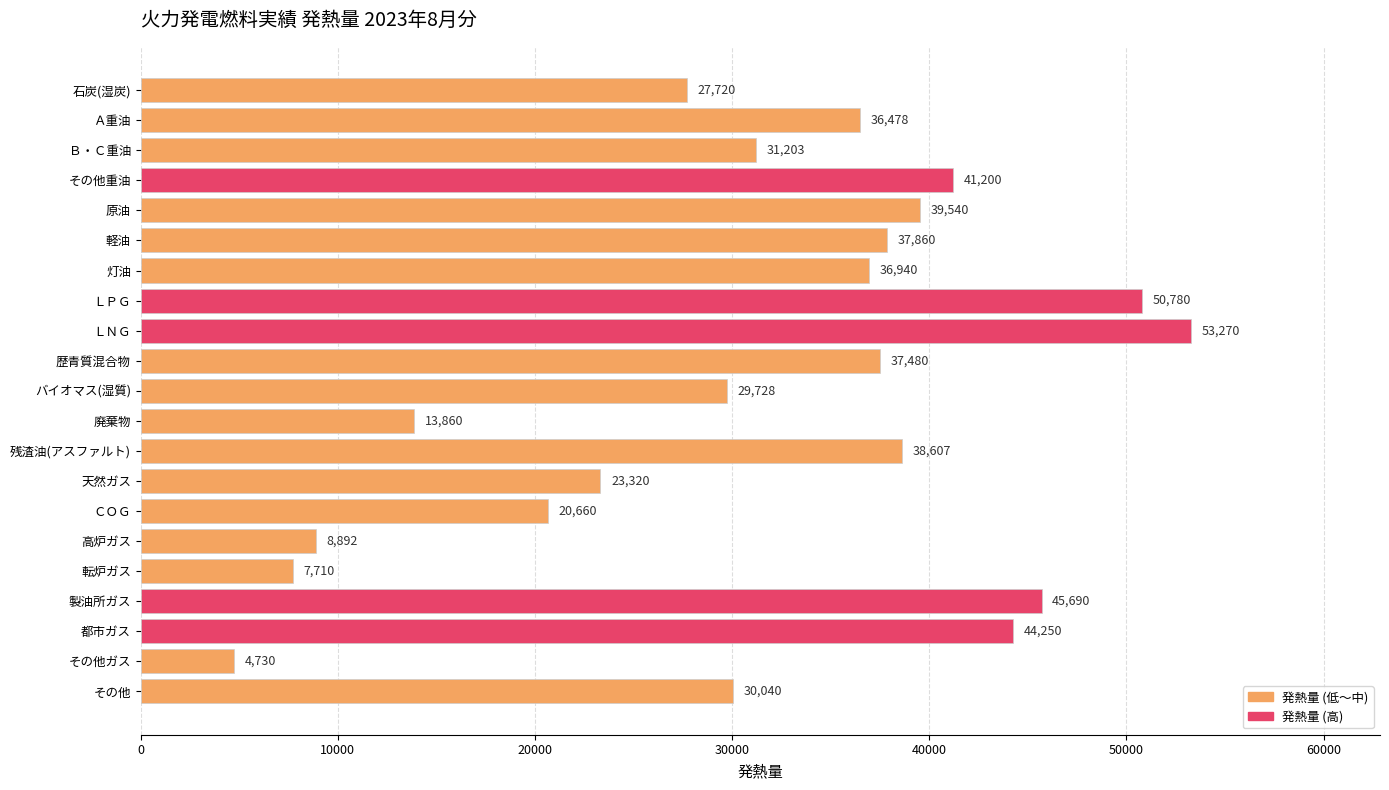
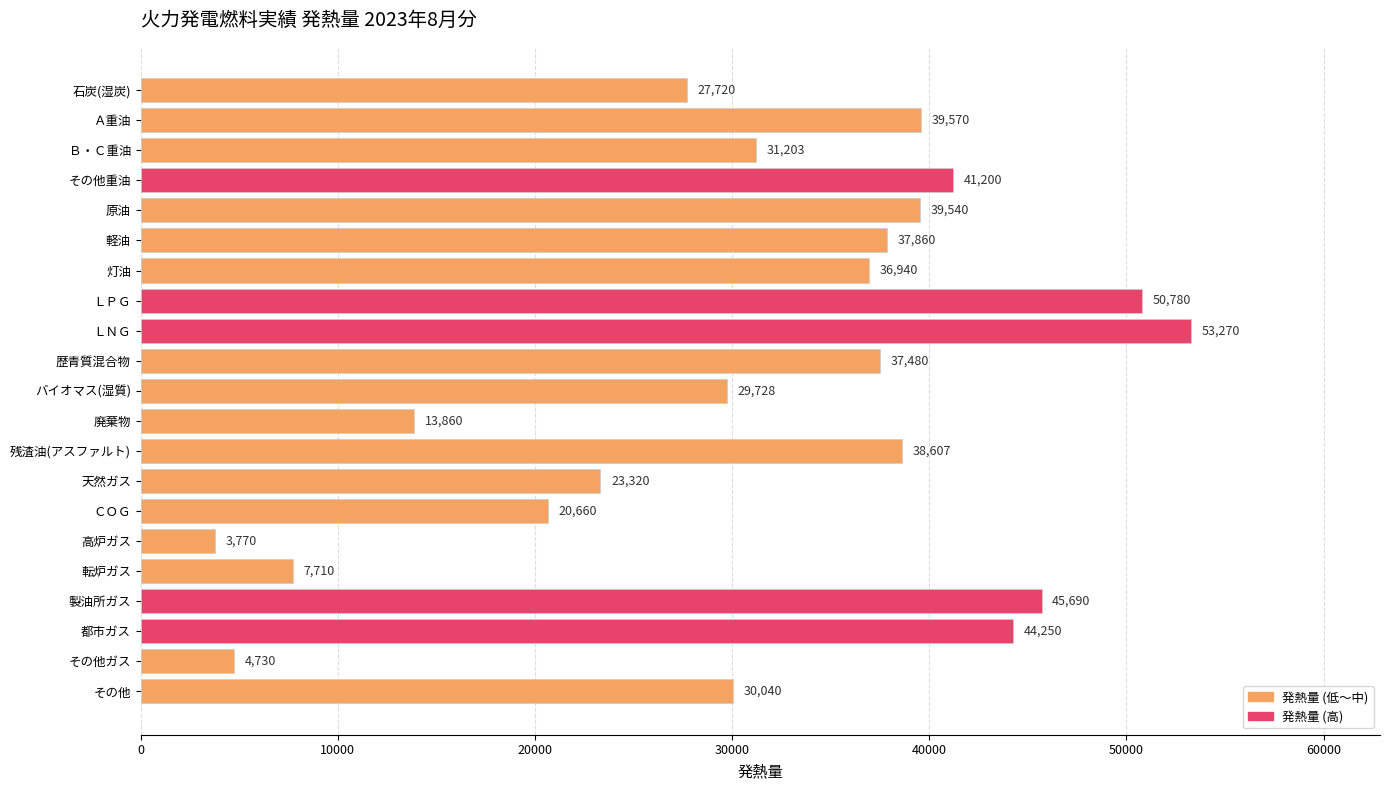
  {
    "石炭(湿炭)": "27,720",
-   "Ａ重油": "36,478",
+   "Ａ重油": "39,570",
    "Ｂ・Ｃ重油": "31,203",
    "その他重油": "41,200",
    "原油": "39,540",
    "軽油": "37,860",
    "灯油": "36,940",
    "ＬＰＧ": "50,780",
    "ＬＮＧ": "53,270",
    "歴青質混合物": "37,480",
    "バイオマス(湿質)": "29,728",
    "廃棄物": "13,860",
    "残渣油(アスファルト)": "38,607",
    "天然ガス": "23,320",
    "ＣＯＧ": "20,660",
-   "高炉ガス": "8,892",
+   "高炉ガス": "3,770",
    "転炉ガス": "7,710",
    "製油所ガス": "45,690",
    "都市ガス": "44,250",
    "その他ガス": "4,730",
    "その他": "30,040"
  }
